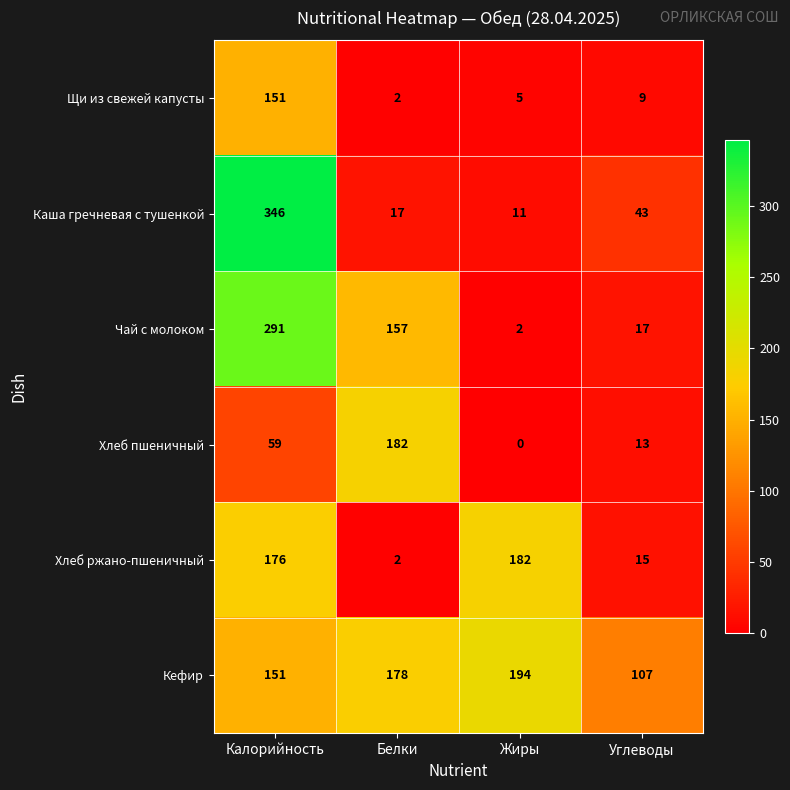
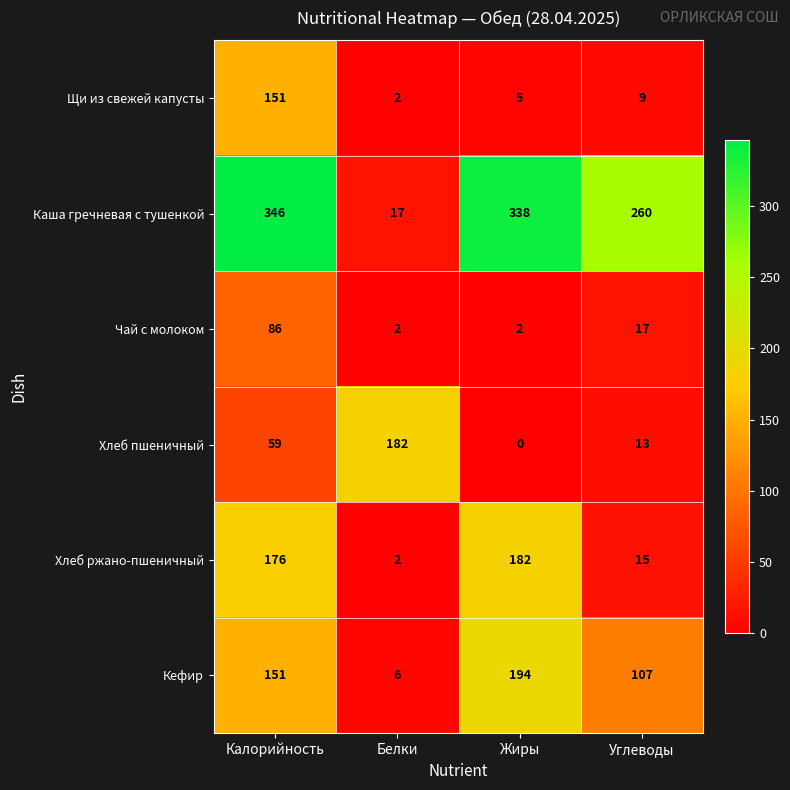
  {
    "Щи из свежей капусты": {
      "Калорийность": 151,
      "Белки": 2,
      "Жиры": 5,
      "Углеводы": 9
    },
    "Каша гречневая с тушенкой": {
      "Калорийность": 346,
      "Белки": 17,
-     "Жиры": 11,
-     "Углеводы": 43
+     "Жиры": 338,
+     "Углеводы": 260
    },
    "Чай с молоком": {
-     "Калорийность": 291,
-     "Белки": 157,
+     "Калорийность": 86,
+     "Белки": 2,
      "Жиры": 2,
      "Углеводы": 17
    },
    "Хлеб пшеничный": {
      "Калорийность": 59,
      "Белки": 182,
      "Жиры": 0,
      "Углеводы": 13
    },
    "Хлеб ржано-пшеничный": {
      "Калорийность": 176,
      "Белки": 2,
      "Жиры": 182,
      "Углеводы": 15
    },
    "Кефир": {
      "Калорийность": 151,
-     "Белки": 178,
+     "Белки": 6,
      "Жиры": 194,
      "Углеводы": 107
    }
  }
